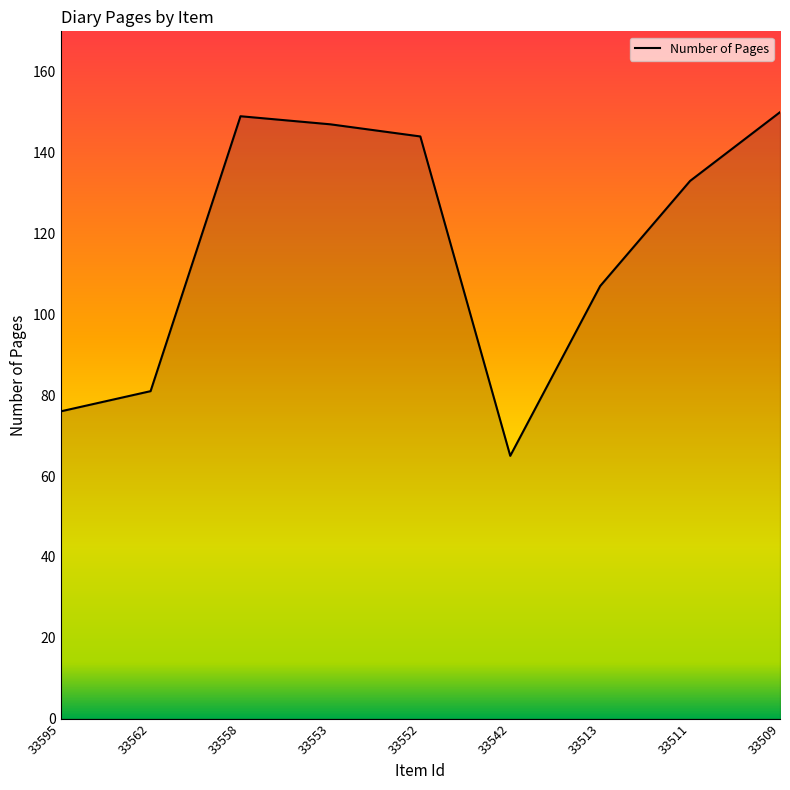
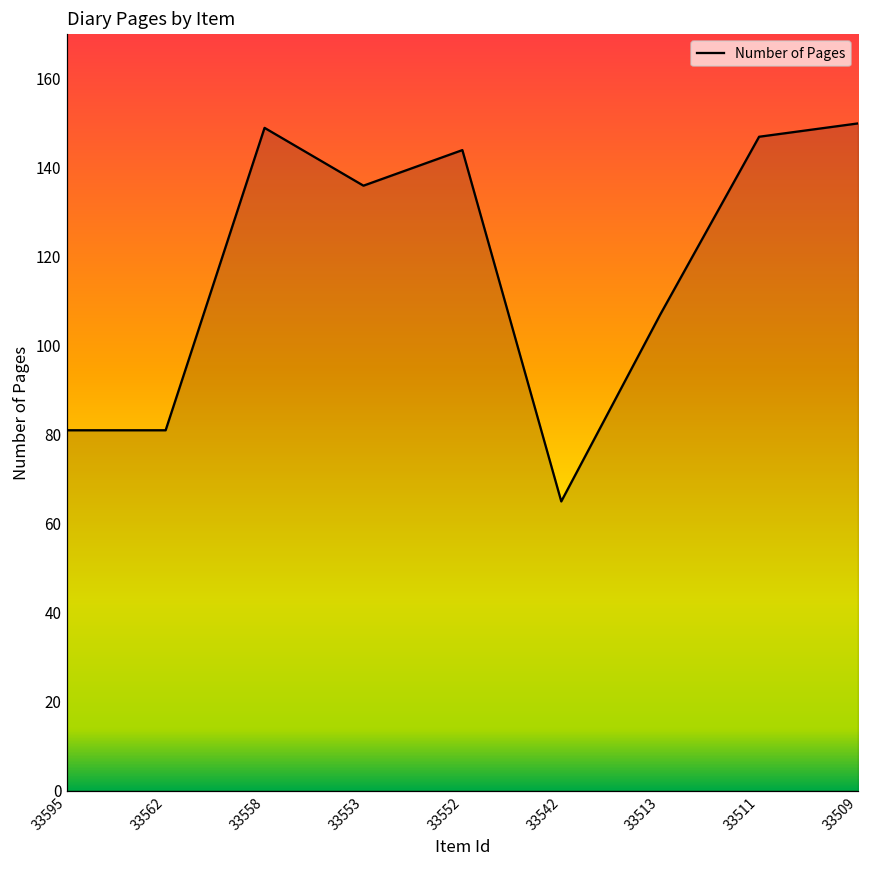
  {
-   "33595": 76,
+   "33595": 81,
    "33562": 81,
    "33558": 149,
-   "33553": 147,
+   "33553": 136,
    "33552": 144,
    "33542": 65,
    "33513": 107,
-   "33511": 133,
+   "33511": 147,
    "33509": 150
  }
